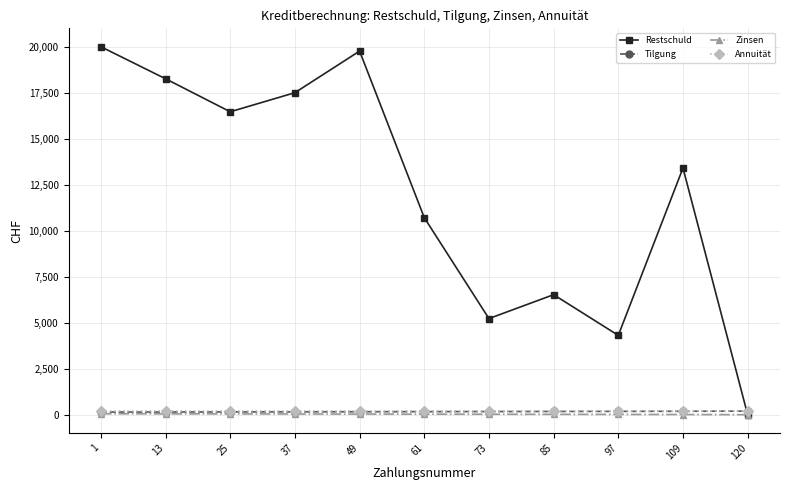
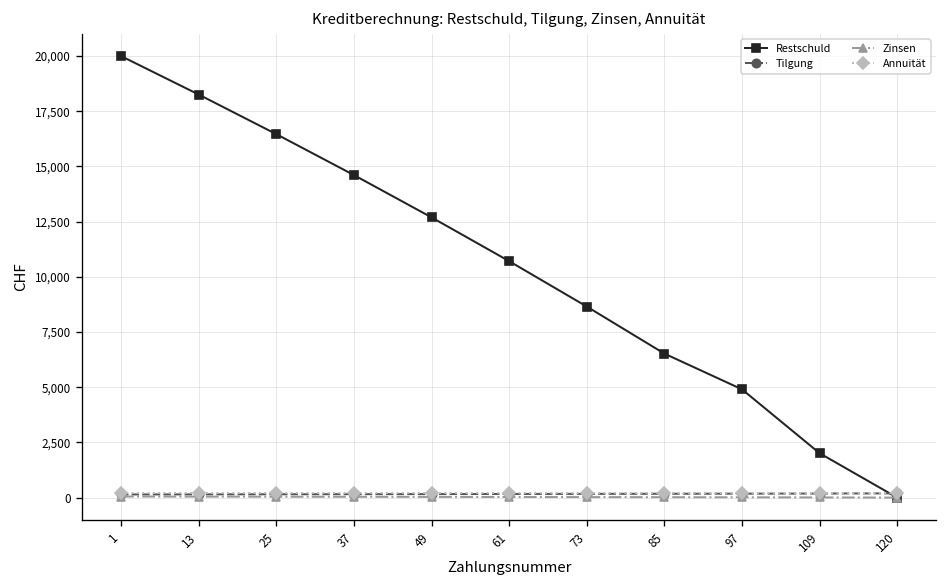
  {
    "Restschuld": {
      "1": "20,000",
      "13": "18,300",
      "25": "16,500",
-     "37": "17,500",
-     "49": "19,800",
+     "37": "14,600",
+     "49": "12,700",
      "61": "10,700",
-     "73": "5,200",
+     "73": "8,700",
      "85": "6,500",
-     "97": "4,300",
-     "109": "13,400"
+     "97": "4,900",
+     "109": "2,000"
    }
  }
